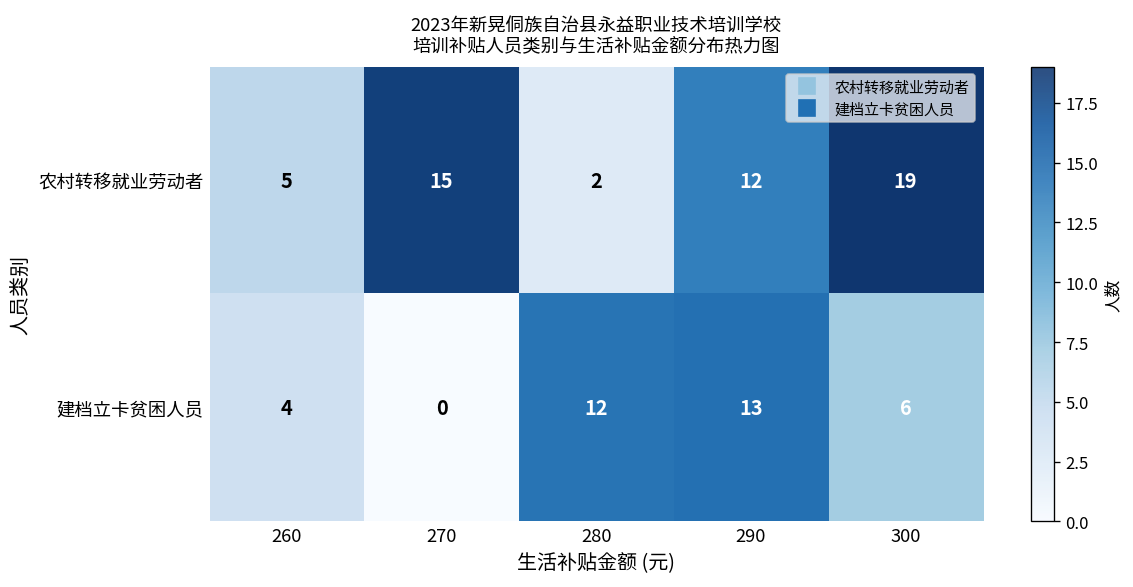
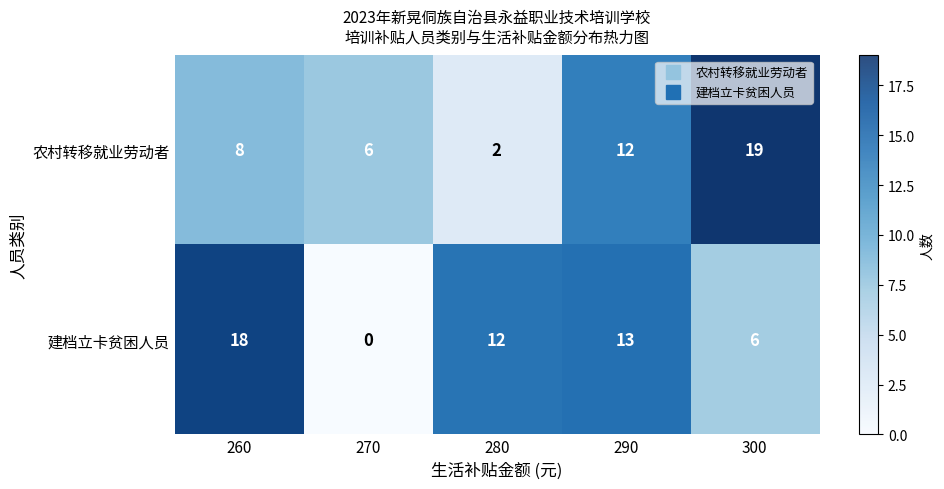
  {
    "农村转移就业劳动者": {
-     "260": 5,
-     "270": 15,
+     "260": 8,
+     "270": 6,
      "280": 2,
      "290": 12,
      "300": 19
    },
    "建档立卡贫困人员": {
-     "260": 4,
+     "260": 18,
      "270": 0,
      "280": 12,
      "290": 13,
      "300": 6
    }
  }
